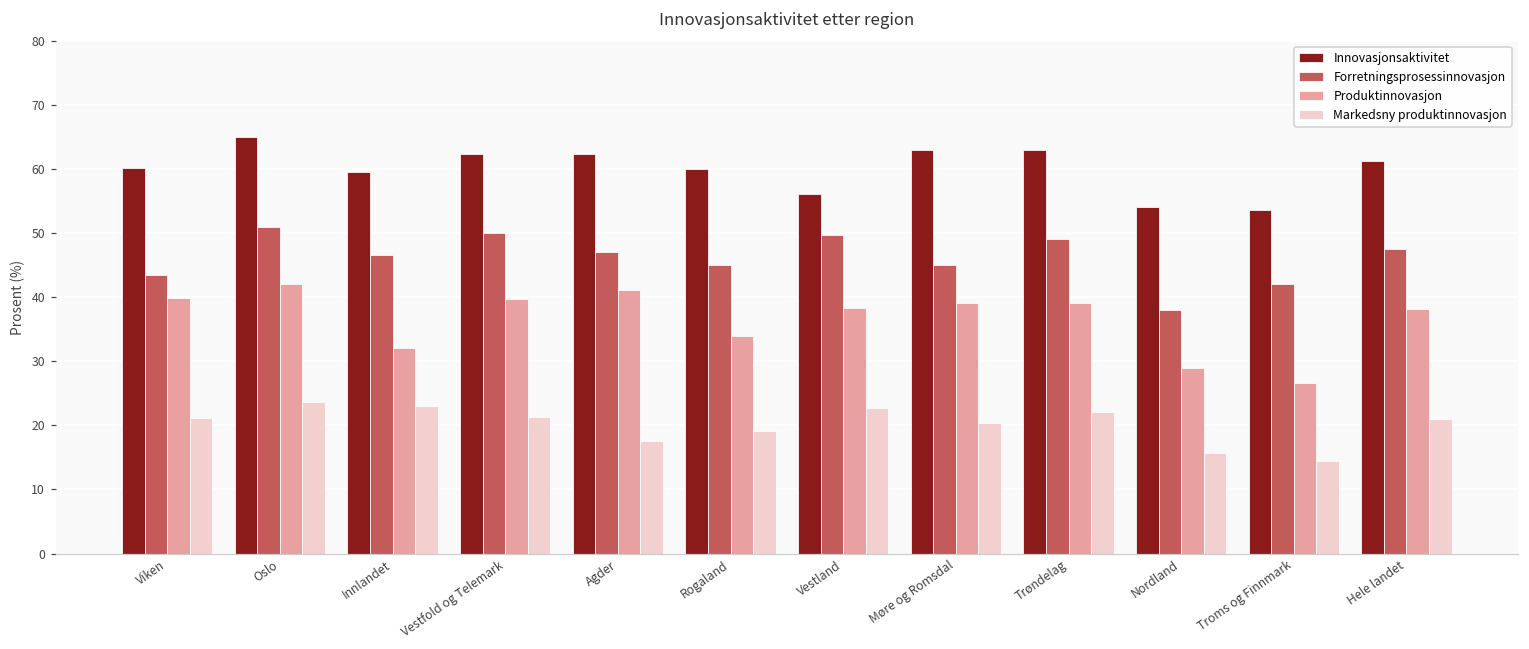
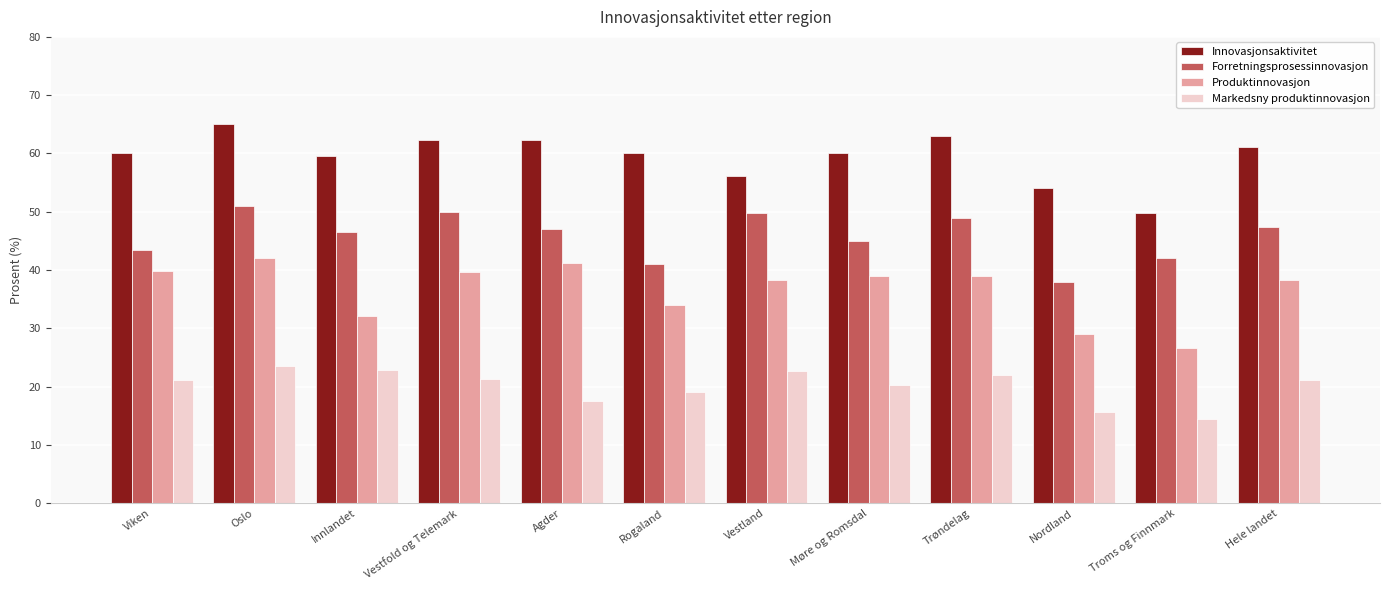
  {
    "Innovasjonsaktivitet": {
      "Viken": 60,
      "Oslo": 65,
      "Innlandet": 60,
      "Vestfold og Telemark": 62,
      "Agder": 62,
      "Rogaland": 60,
      "Vestland": 56,
-     "Møre og Romsdal": 63,
+     "Møre og Romsdal": 60,
      "Trøndelag": 63,
      "Nordland": 54,
-     "Troms og Finnmark": 54,
+     "Troms og Finnmark": 50,
      "Hele landet": 61
    },
    "Forretningsprosessinnovasjon": {
      "Viken": 43,
      "Oslo": 51,
      "Innlandet": 47,
      "Vestfold og Telemark": 50,
      "Agder": 47,
-     "Rogaland": 45,
+     "Rogaland": 41,
      "Vestland": 50,
      "Møre og Romsdal": 45,
      "Trøndelag": 49,
      "Nordland": 38,
      "Troms og Finnmark": 42,
      "Hele landet": 47
    },
    "Produktinnovasjon": {
      "Viken": 40,
      "Oslo": 42,
      "Innlandet": 32,
      "Vestfold og Telemark": 40,
      "Agder": 41,
      "Rogaland": 34,
      "Vestland": 38,
      "Møre og Romsdal": 39,
      "Trøndelag": 39,
      "Nordland": 29,
      "Troms og Finnmark": 27,
      "Hele landet": 38
    },
    "Markedsny produktinnovasjon": {
      "Viken": 21,
      "Oslo": 24,
      "Innlandet": 23,
      "Vestfold og Telemark": 21,
      "Agder": 18,
      "Rogaland": 19,
      "Vestland": 23,
      "Møre og Romsdal": 20,
      "Trøndelag": 22,
      "Nordland": 16,
      "Troms og Finnmark": 14,
      "Hele landet": 21
    }
  }
